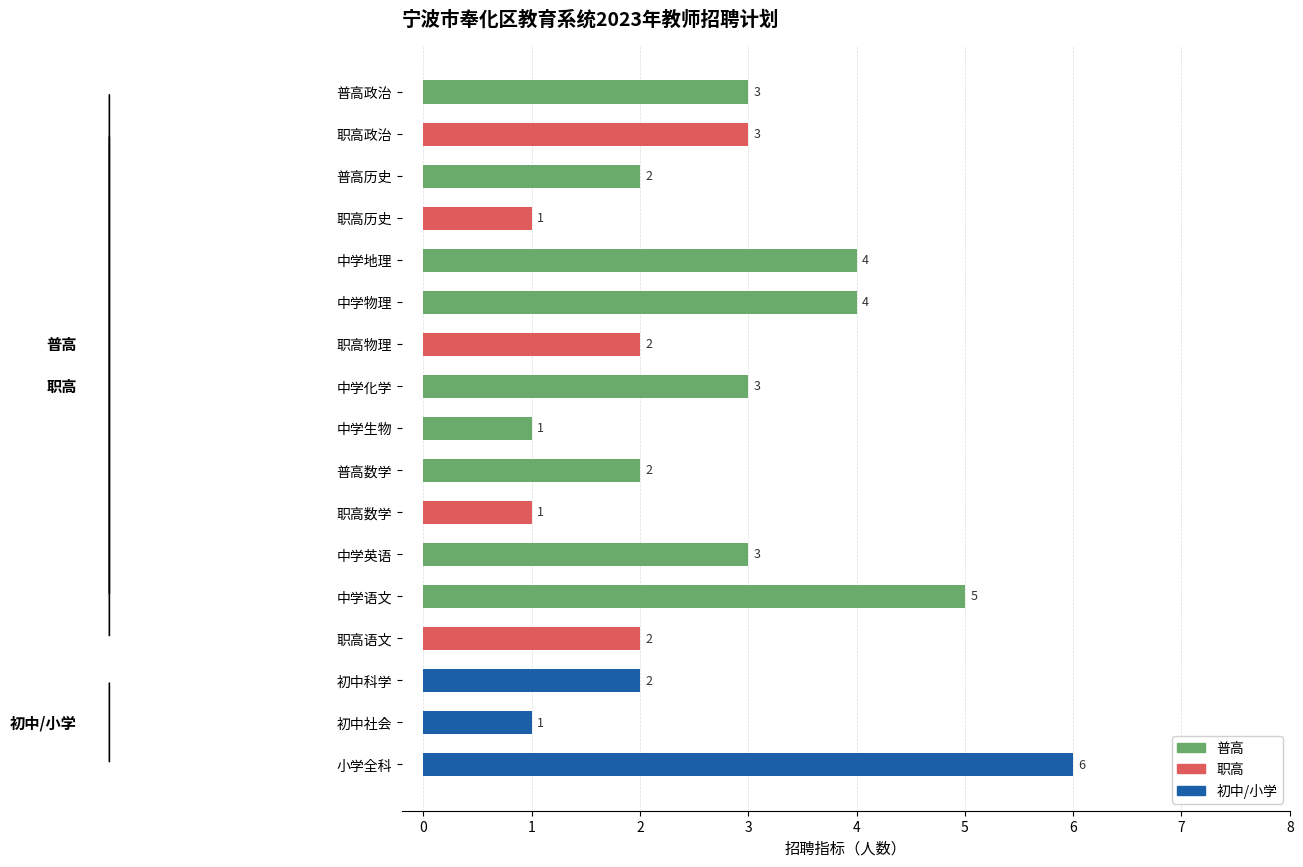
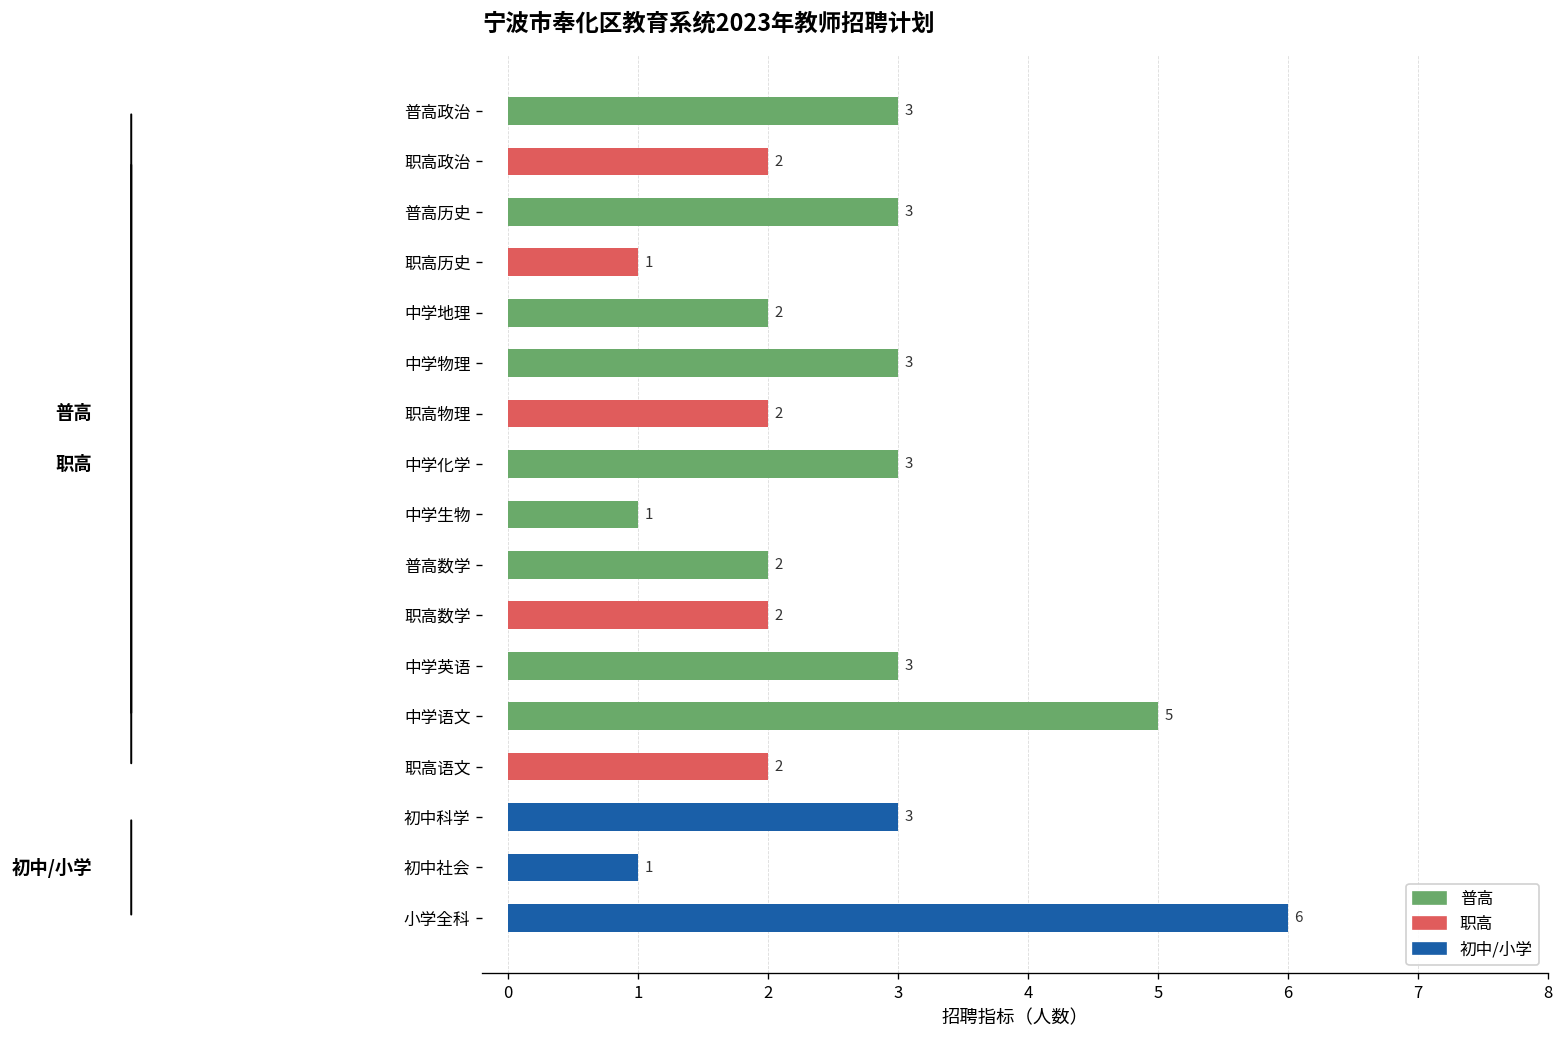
  {
    "普高政治": 3,
-   "职高政治": 3,
-   "普高历史": 2,
+   "职高政治": 2,
+   "普高历史": 3,
    "职高历史": 1,
-   "中学地理": 4,
-   "中学物理": 4,
+   "中学地理": 2,
+   "中学物理": 3,
    "职高物理": 2,
    "中学化学": 3,
    "中学生物": 1,
    "普高数学": 2,
-   "职高数学": 1,
+   "职高数学": 2,
    "中学英语": 3,
    "中学语文": 5,
    "职高语文": 2,
-   "初中科学": 2,
+   "初中科学": 3,
    "初中社会": 1,
    "小学全科": 6
  }
